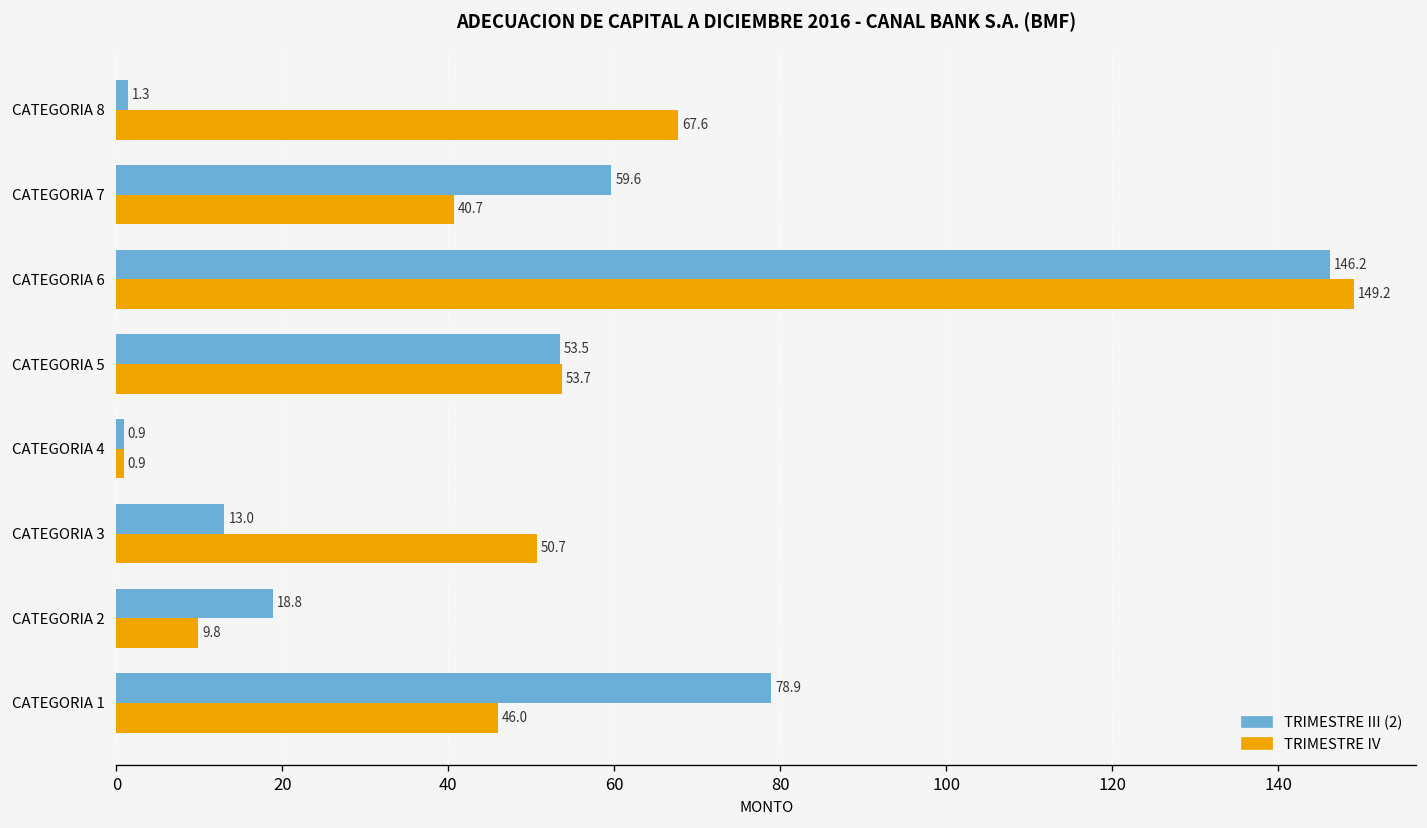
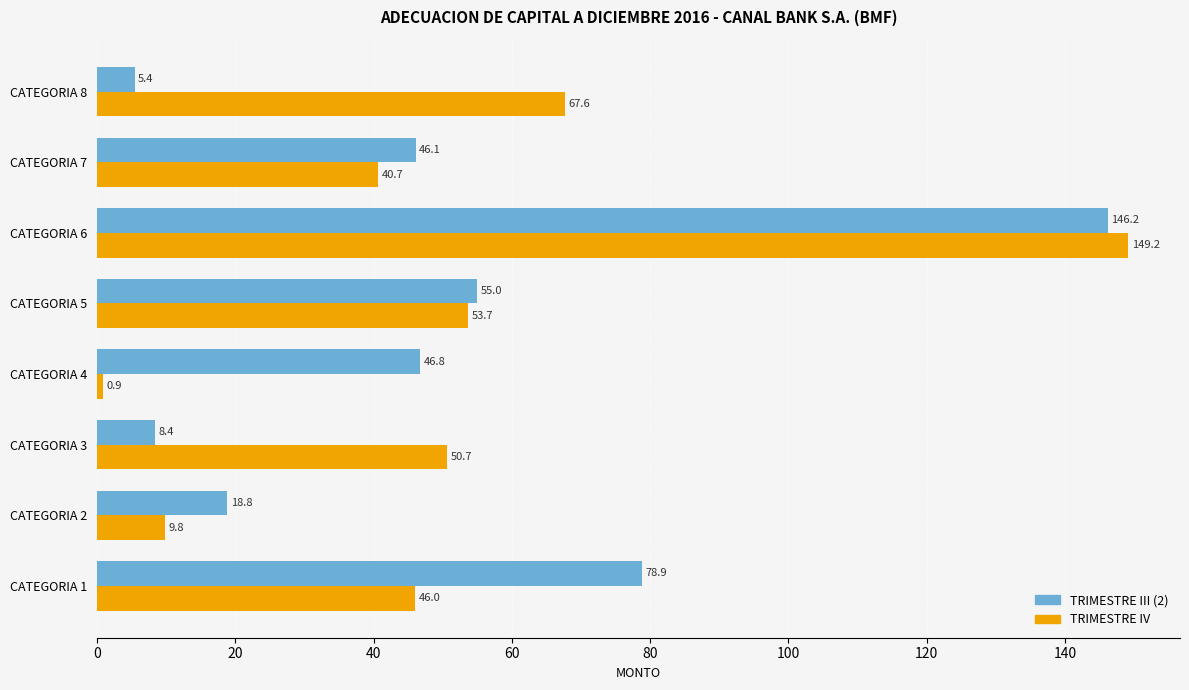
  {
    "TRIMESTRE III (2)": {
-     "CATEGORIA 8": 1.3,
-     "CATEGORIA 7": 59.6,
+     "CATEGORIA 8": 5.4,
+     "CATEGORIA 7": 46.1,
      "CATEGORIA 6": 146.2,
-     "CATEGORIA 5": 53.5,
-     "CATEGORIA 4": 0.9,
-     "CATEGORIA 3": 13.0,
+     "CATEGORIA 5": 55.0,
+     "CATEGORIA 4": 46.8,
+     "CATEGORIA 3": 8.4,
      "CATEGORIA 2": 18.8,
      "CATEGORIA 1": 78.9
    },
    "TRIMESTRE IV": {
      "CATEGORIA 8": 67.6,
      "CATEGORIA 7": 40.7,
      "CATEGORIA 6": 149.2,
      "CATEGORIA 5": 53.7,
      "CATEGORIA 4": 0.9,
      "CATEGORIA 3": 50.7,
      "CATEGORIA 2": 9.8,
      "CATEGORIA 1": 46.0
    }
  }
